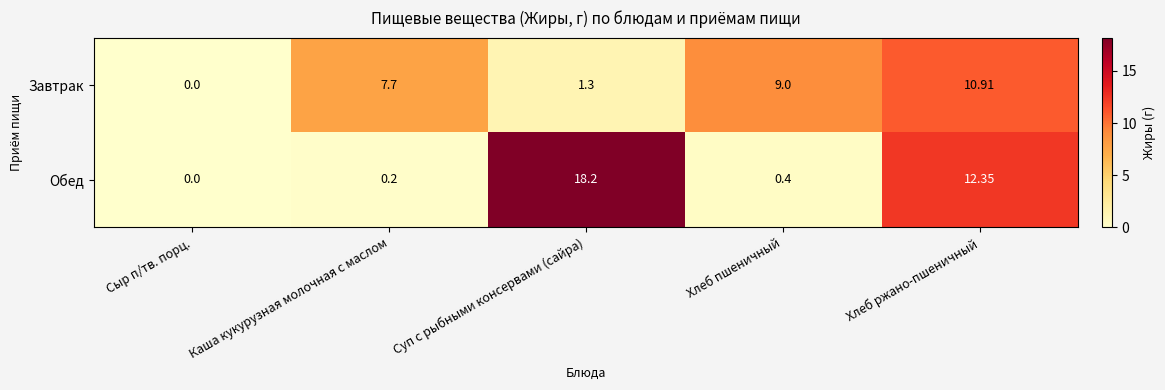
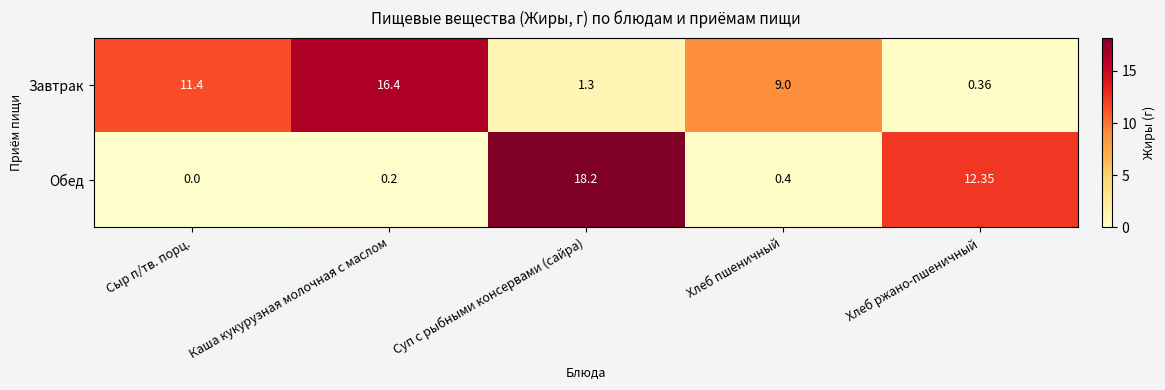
  {
    "Завтрак": {
-     "Сыр п/тв. порц.": 0.0,
-     "Каша кукурузная молочная с маслом": 7.7,
+     "Сыр п/тв. порц.": 11.4,
+     "Каша кукурузная молочная с маслом": 16.4,
      "Суп с рыбными консервами (сайра)": 1.3,
      "Хлеб пшеничный": 9.0,
-     "Хлеб ржано-пшеничный": 10.91
+     "Хлеб ржано-пшеничный": 0.36
    },
    "Обед": {
      "Сыр п/тв. порц.": 0.0,
      "Каша кукурузная молочная с маслом": 0.2,
      "Суп с рыбными консервами (сайра)": 18.2,
      "Хлеб пшеничный": 0.4,
      "Хлеб ржано-пшеничный": 12.35
    }
  }
